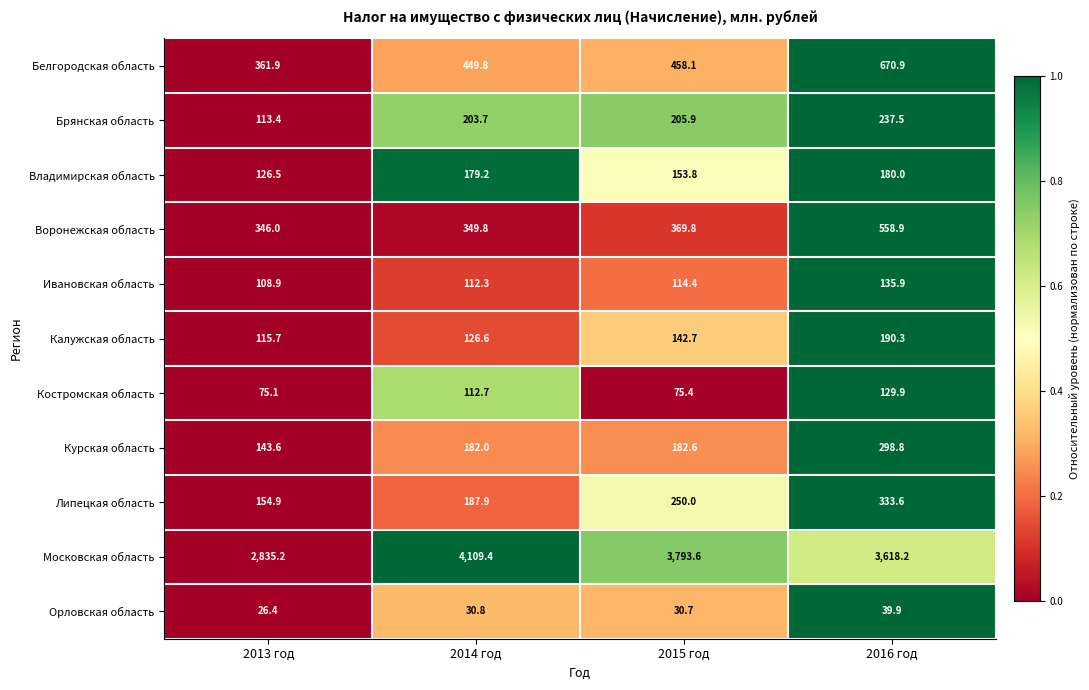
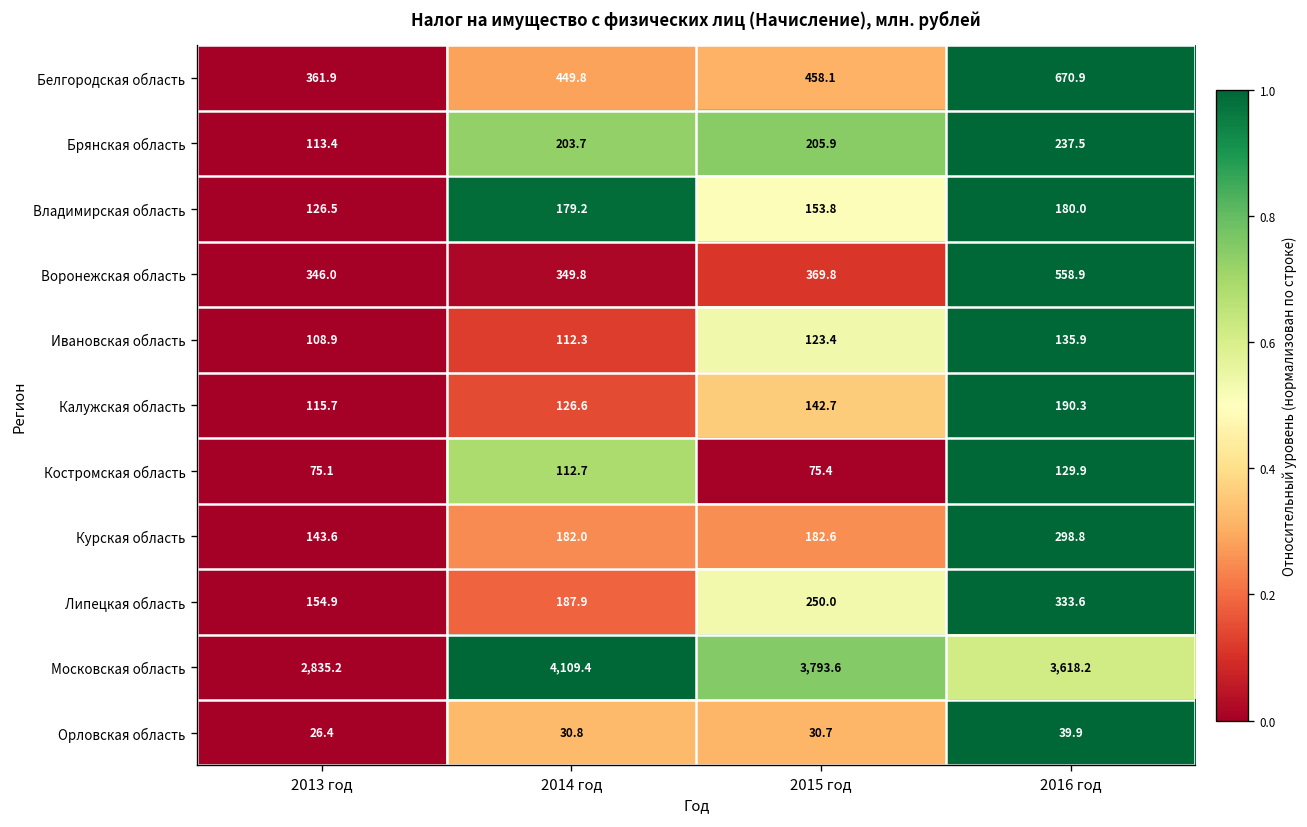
  {
    "Белгородская область": {
      "2013 год": "361.9",
      "2014 год": "449.8",
      "2015 год": "458.1",
      "2016 год": "670.9"
    },
    "Брянская область": {
      "2013 год": "113.4",
      "2014 год": "203.7",
      "2015 год": "205.9",
      "2016 год": "237.5"
    },
    "Владимирская область": {
      "2013 год": "126.5",
      "2014 год": "179.2",
      "2015 год": "153.8",
      "2016 год": "180.0"
    },
    "Воронежская область": {
      "2013 год": "346.0",
      "2014 год": "349.8",
      "2015 год": "369.8",
      "2016 год": "558.9"
    },
    "Ивановская область": {
      "2013 год": "108.9",
      "2014 год": "112.3",
-     "2015 год": "114.4",
+     "2015 год": "123.4",
      "2016 год": "135.9"
    },
    "Калужская область": {
      "2013 год": "115.7",
      "2014 год": "126.6",
      "2015 год": "142.7",
      "2016 год": "190.3"
    },
    "Костромская область": {
      "2013 год": "75.1",
      "2014 год": "112.7",
      "2015 год": "75.4",
      "2016 год": "129.9"
    },
    "Курская область": {
      "2013 год": "143.6",
      "2014 год": "182.0",
      "2015 год": "182.6",
      "2016 год": "298.8"
    },
    "Липецкая область": {
      "2013 год": "154.9",
      "2014 год": "187.9",
      "2015 год": "250.0",
      "2016 год": "333.6"
    },
    "Московская область": {
      "2013 год": "2,835.2",
      "2014 год": "4,109.4",
      "2015 год": "3,793.6",
      "2016 год": "3,618.2"
    },
    "Орловская область": {
      "2013 год": "26.4",
      "2014 год": "30.8",
      "2015 год": "30.7",
      "2016 год": "39.9"
    }
  }
